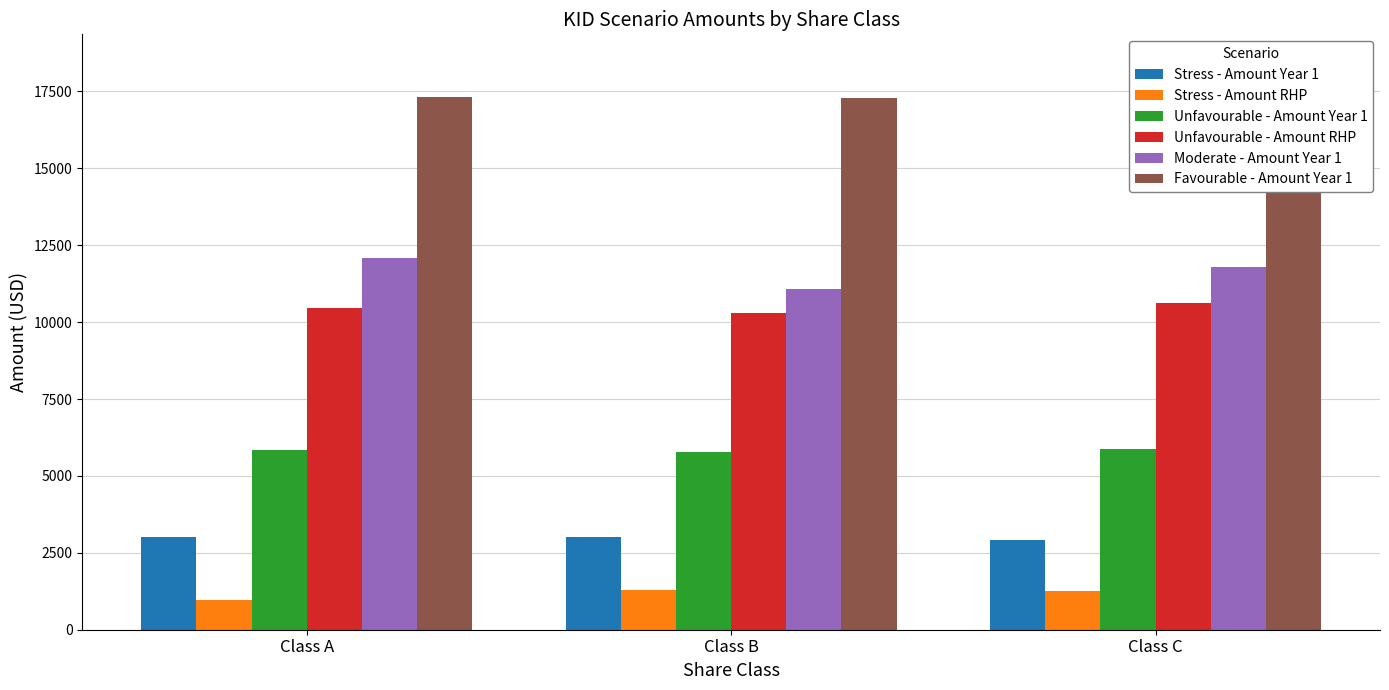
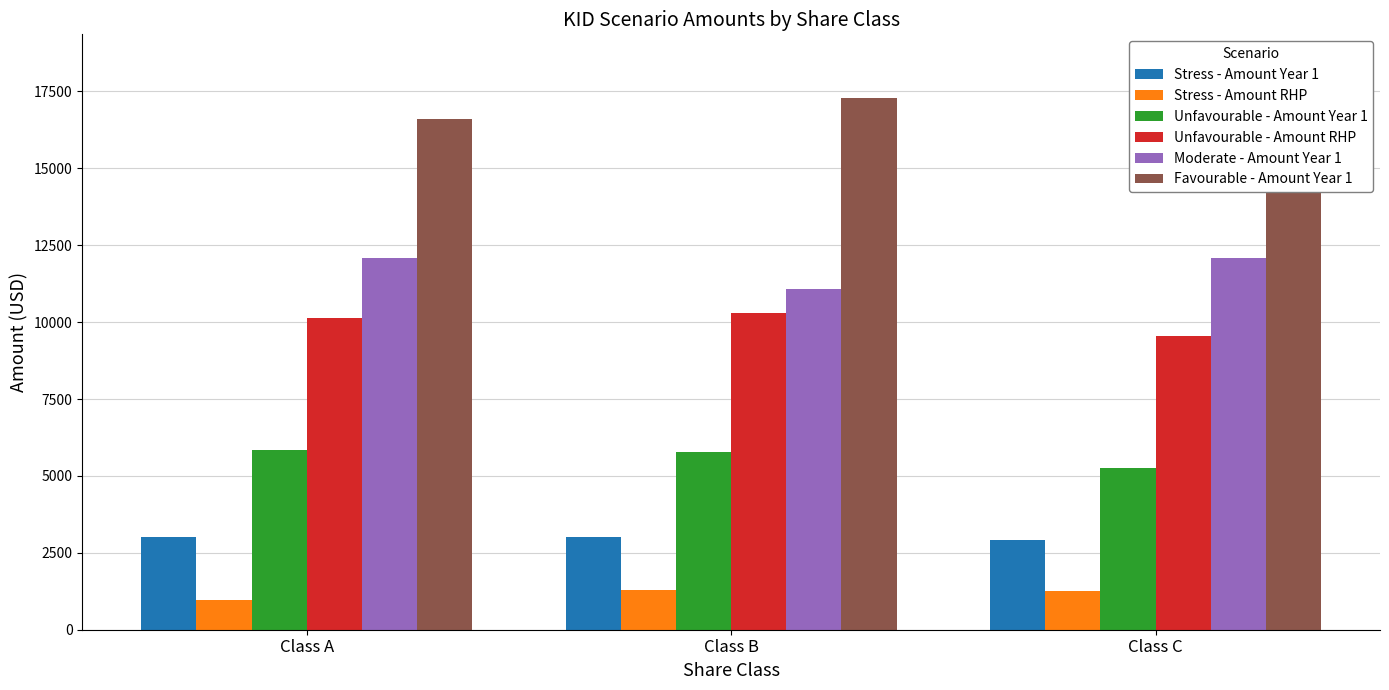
  {
    "Stress - Amount Year 1": {
      "Class A": 3000,
      "Class B": 3000,
      "Class C": 2900
    },
    "Stress - Amount RHP": {
      "Class A": 1000,
      "Class B": 1300,
      "Class C": 1300
    },
    "Unfavourable - Amount Year 1": {
      "Class A": 5800,
      "Class B": 5800,
-     "Class C": 5900
+     "Class C": 5300
    },
    "Unfavourable - Amount RHP": {
-     "Class A": 10500,
+     "Class A": 10100,
      "Class B": 10300,
-     "Class C": 10600
+     "Class C": 9500
    },
    "Moderate - Amount Year 1": {
      "Class A": 12100,
      "Class B": 11100,
-     "Class C": 11800
+     "Class C": 12100
    },
    "Favourable - Amount Year 1": {
-     "Class A": 17300,
+     "Class A": 16600,
      "Class B": 17300
    }
  }
